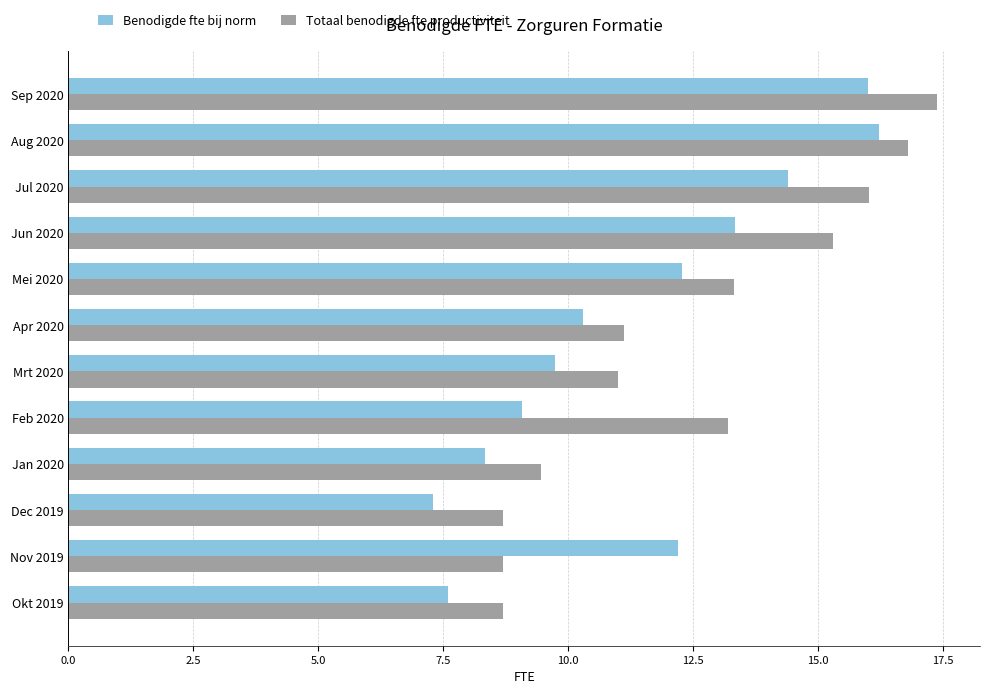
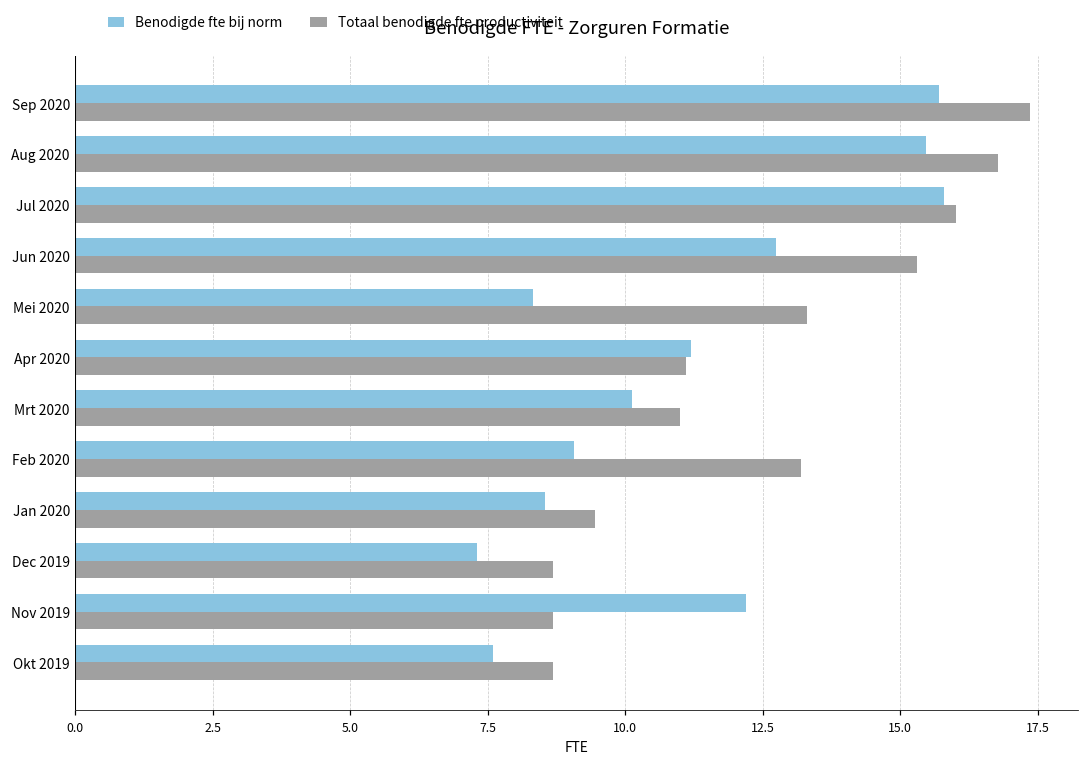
  {
    "Benodigde fte bij norm": {
-     "Sep 2020": 16.0,
-     "Aug 2020": 16.2,
-     "Jul 2020": 14.4,
-     "Jun 2020": 13.3,
-     "Mei 2020": 12.3,
-     "Apr 2020": 10.3,
-     "Mrt 2020": 9.7,
+     "Sep 2020": 15.7,
+     "Aug 2020": 15.5,
+     "Jul 2020": 15.8,
+     "Jun 2020": 12.7,
+     "Mei 2020": 8.3,
+     "Apr 2020": 11.2,
+     "Mrt 2020": 10.1,
      "Feb 2020": 9.1,
-     "Jan 2020": 8.3,
+     "Jan 2020": 8.5,
      "Dec 2019": 7.3,
      "Nov 2019": 12.2,
      "Okt 2019": 7.6
    },
    "Totaal benodigde fte productiviteit": {
      "Sep 2020": 17.4,
      "Aug 2020": 16.8,
      "Jul 2020": 16.0,
      "Jun 2020": 15.3,
      "Mei 2020": 13.3,
      "Apr 2020": 11.1,
      "Mrt 2020": 11.0,
      "Feb 2020": 13.2,
      "Jan 2020": 9.5,
      "Dec 2019": 8.7,
      "Nov 2019": 8.7,
      "Okt 2019": 8.7
    }
  }
